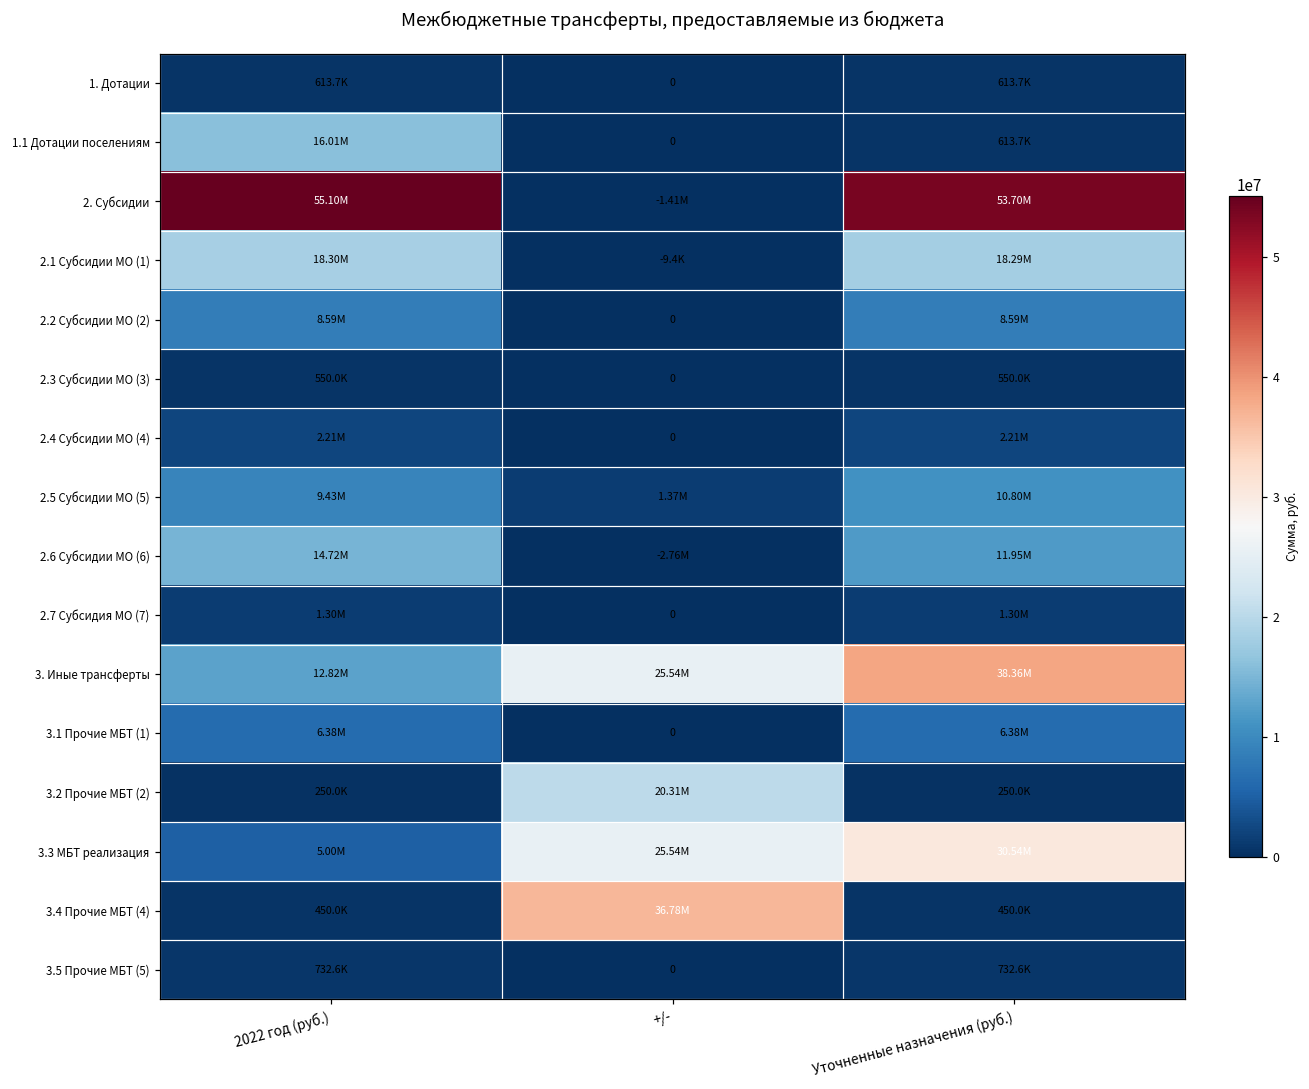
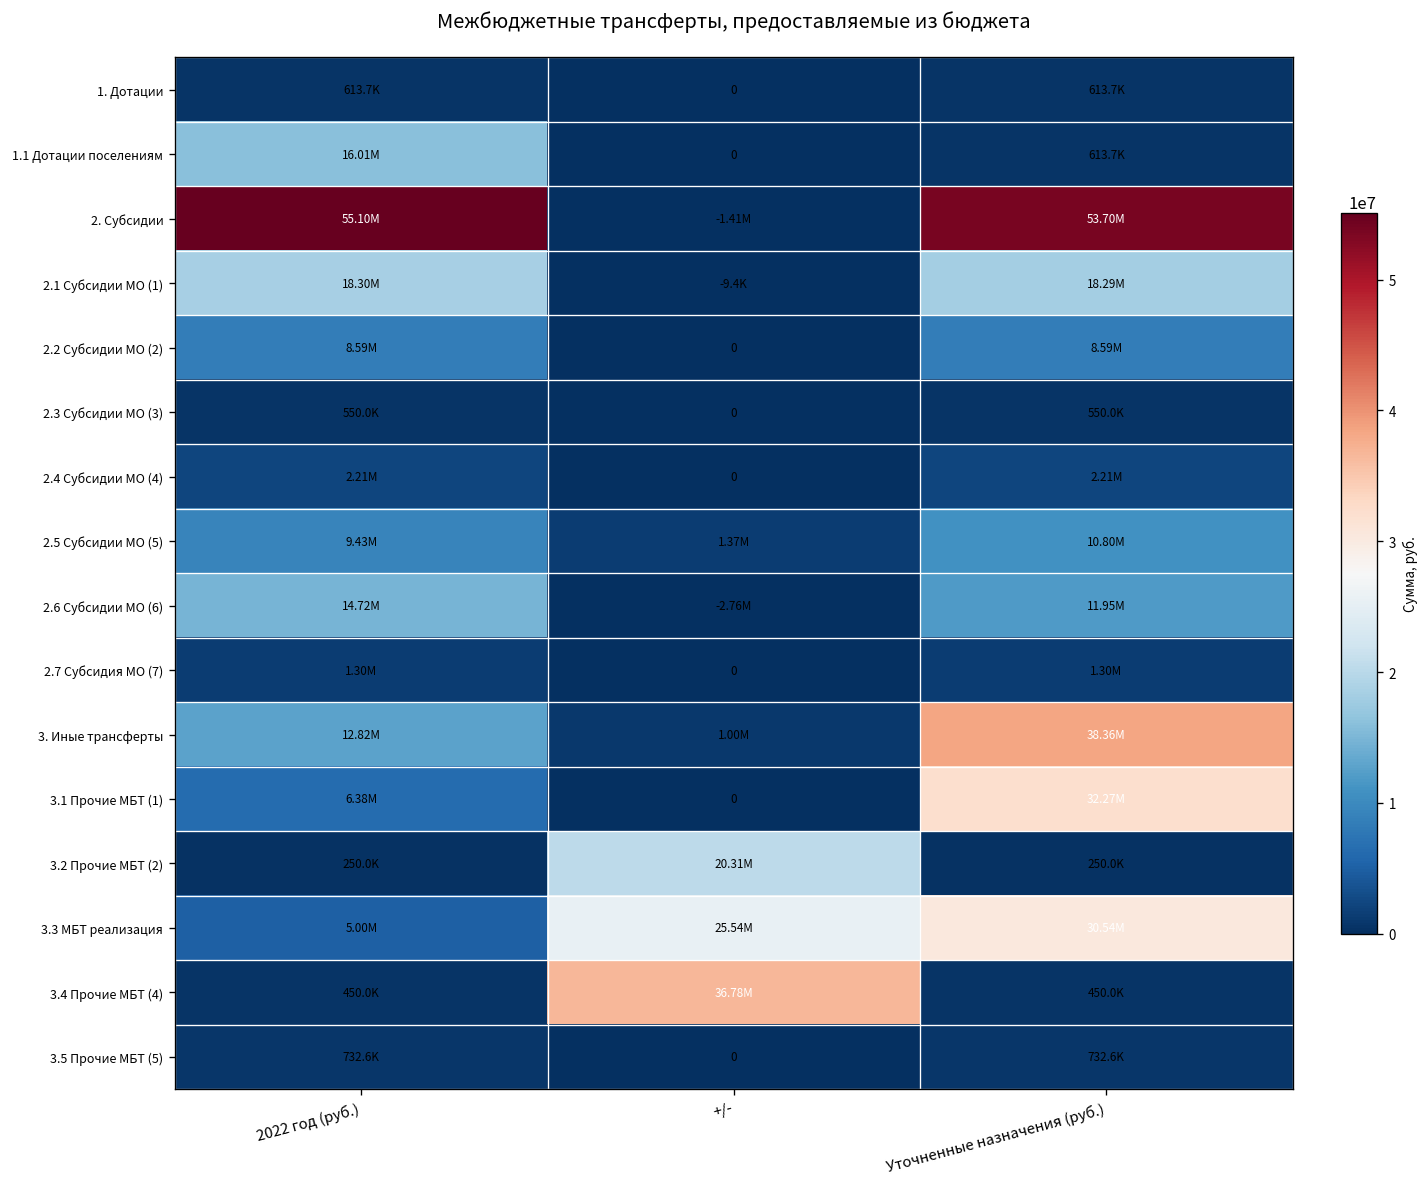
  {
    "1. Дотации": {
      "2022 год (руб.)": "613.7K",
      "+/-": "0",
      "Уточненные назначения (руб.)": "613.7K"
    },
    "1.1 Дотации поселениям": {
      "2022 год (руб.)": "16.01M",
      "+/-": "0",
      "Уточненные назначения (руб.)": "613.7K"
    },
    "2. Субсидии": {
      "2022 год (руб.)": "55.10M",
      "+/-": "-1.41M",
      "Уточненные назначения (руб.)": "53.70M"
    },
    "2.1 Субсидии МО (1)": {
      "2022 год (руб.)": "18.30M",
      "+/-": "-9.4K",
      "Уточненные назначения (руб.)": "18.29M"
    },
    "2.2 Субсидии МО (2)": {
      "2022 год (руб.)": "8.59M",
      "+/-": "0",
      "Уточненные назначения (руб.)": "8.59M"
    },
    "2.3 Субсидии МО (3)": {
      "2022 год (руб.)": "550.0K",
      "+/-": "0",
      "Уточненные назначения (руб.)": "550.0K"
    },
    "2.4 Субсидии МО (4)": {
      "2022 год (руб.)": "2.21M",
      "+/-": "0",
      "Уточненные назначения (руб.)": "2.21M"
    },
    "2.5 Субсидии МО (5)": {
      "2022 год (руб.)": "9.43M",
      "+/-": "1.37M",
      "Уточненные назначения (руб.)": "10.80M"
    },
    "2.6 Субсидии МО (6)": {
      "2022 год (руб.)": "14.72M",
      "+/-": "-2.76M",
      "Уточненные назначения (руб.)": "11.95M"
    },
    "2.7 Субсидия МО (7)": {
      "2022 год (руб.)": "1.30M",
      "+/-": "0",
      "Уточненные назначения (руб.)": "1.30M"
    },
    "3. Иные трансферты": {
      "2022 год (руб.)": "12.82M",
-     "+/-": "25.54M",
+     "+/-": "1.00M",
      "Уточненные назначения (руб.)": "38.36M"
    },
    "3.1 Прочие МБТ (1)": {
      "2022 год (руб.)": "6.38M",
      "+/-": "0",
-     "Уточненные назначения (руб.)": "6.38M"
+     "Уточненные назначения (руб.)": "32.27M"
    },
    "3.2 Прочие МБТ (2)": {
      "2022 год (руб.)": "250.0K",
      "+/-": "20.31M",
      "Уточненные назначения (руб.)": "250.0K"
    },
    "3.3 МБТ реализация": {
      "2022 год (руб.)": "5.00M",
      "+/-": "25.54M"
    },
    "3.4 Прочие МБТ (4)": {
      "2022 год (руб.)": "450.0K",
      "+/-": "36.78M",
      "Уточненные назначения (руб.)": "450.0K"
    },
    "3.5 Прочие МБТ (5)": {
      "2022 год (руб.)": "732.6K",
      "+/-": "0",
      "Уточненные назначения (руб.)": "732.6K"
    }
  }
